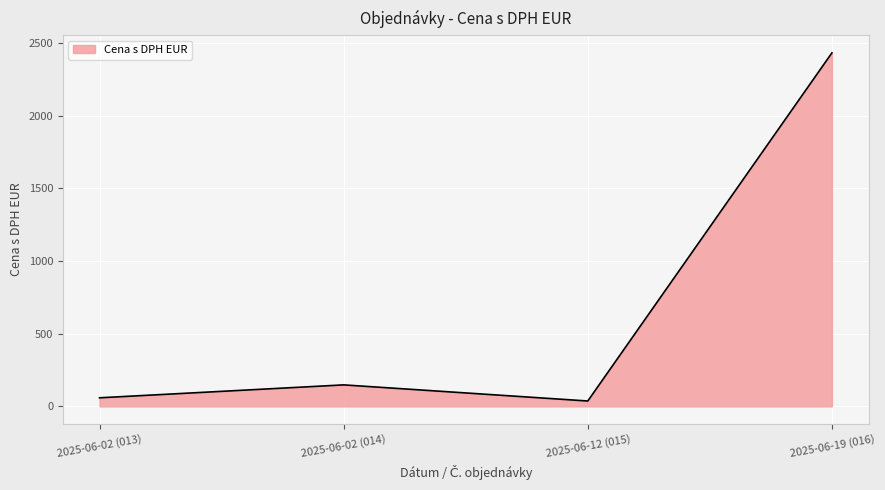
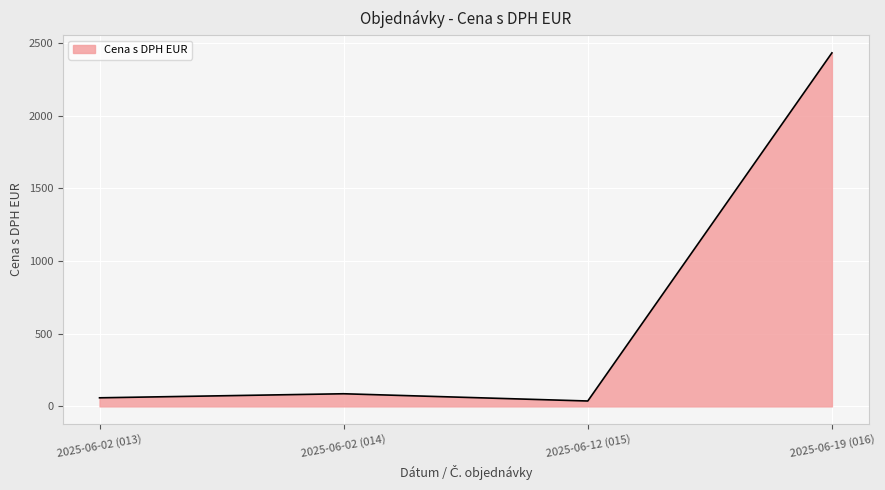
  {
    "2025-06-02 (013)": 60,
-   "2025-06-02 (014)": 150,
+   "2025-06-02 (014)": 90,
    "2025-06-12 (015)": 40,
    "2025-06-19 (016)": 2430
  }
